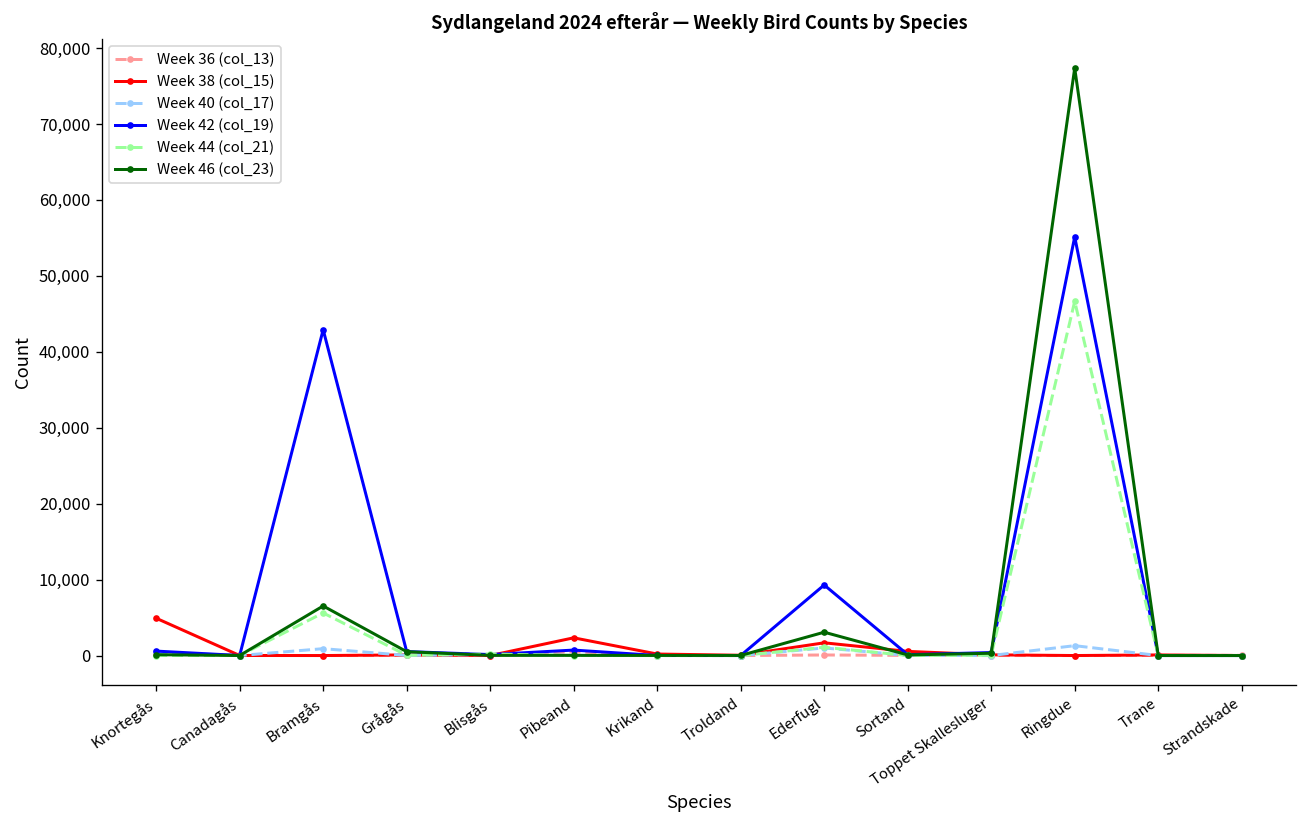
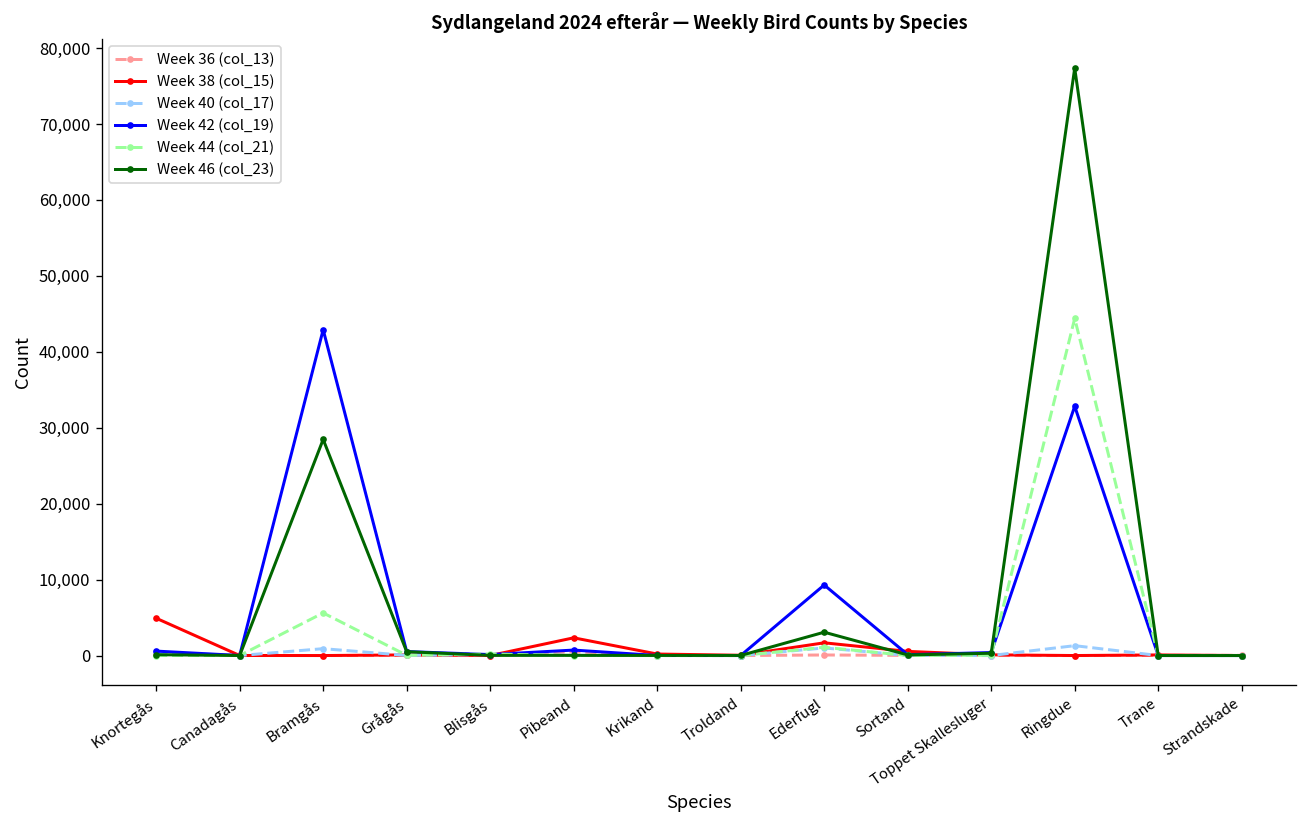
  {
    "Week 36 (col_13)": {
      "Ederfugl": "0"
    },
    "Week 38 (col_15)": {
      "Knortegås": "5,000",
      "Pibeand": "2,000",
      "Ederfugl": "2,000",
      "Sortand": "1,000"
    },
    "Week 40 (col_17)": {
      "Bramgås": "1,000",
      "Ringdue": "1,000"
    },
    "Week 42 (col_19)": {
      "Bramgås": "43,000",
      "Ederfugl": "9,000",
-     "Ringdue": "55,000"
+     "Ringdue": "33,000"
    },
    "Week 44 (col_21)": {
      "Bramgås": "6,000",
-     "Ringdue": "47,000"
+     "Ringdue": "44,000"
    },
    "Week 46 (col_23)": {
-     "Bramgås": "7,000",
+     "Bramgås": "28,000",
      "Ederfugl": "3,000",
      "Ringdue": "77,000"
    }
  }
